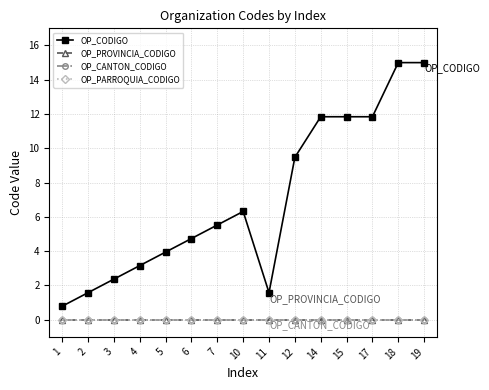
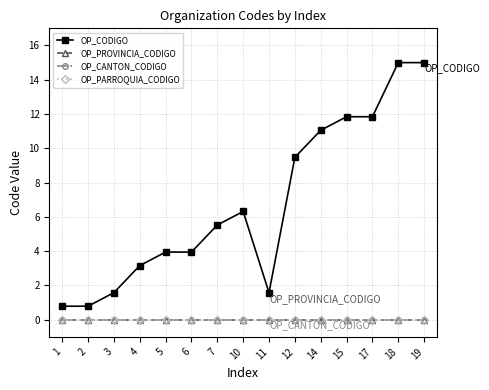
  {
    "OP_CODIGO": {
      "1": 0.8,
-     "2": 1.6,
-     "3": 2.4,
+     "2": 0.8,
+     "3": 1.6,
      "4": 3.2,
      "5": 3.9,
-     "6": 4.7,
+     "6": 3.9,
      "7": 5.5,
      "10": 6.3,
      "11": 1.6,
      "12": 9.5,
-     "14": 11.8,
+     "14": 11.1,
      "15": 11.8,
      "17": 11.8,
      "18": 15.0,
      "19": 15.0
    },
    "OP_PARROQUIA_CODIGO": {
      "1": 0.0,
      "2": 0.0,
      "3": 0.0,
      "4": 0.0,
      "5": 0.0,
      "6": 0.0,
      "7": 0.0,
      "10": 0.0,
      "11": 0.0,
      "12": 0.0,
      "14": 0.0,
      "15": 0.0,
      "17": 0.0,
      "18": 0.0,
      "19": 0.0
    }
  }
